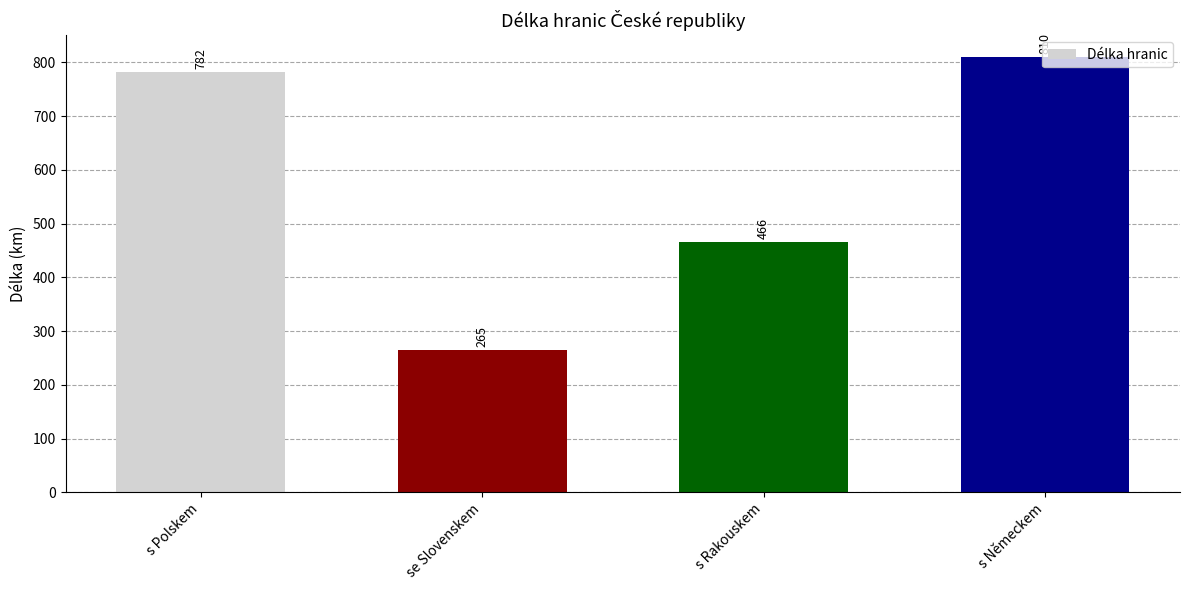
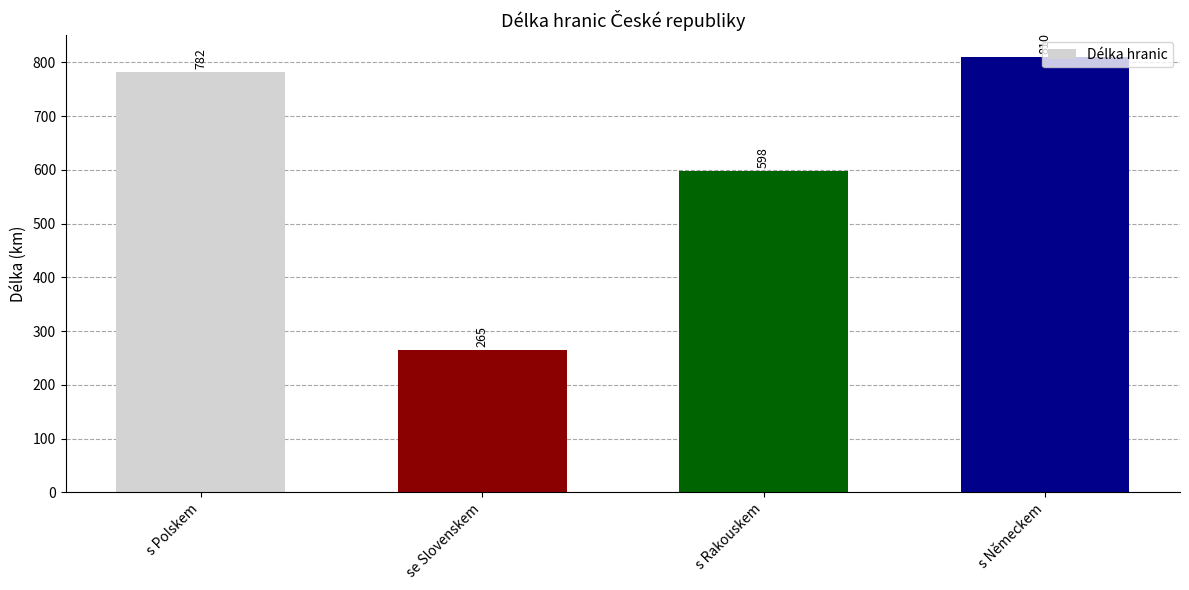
  {
    "s Polskem": 782,
    "se Slovenskem": 265,
-   "s Rakouskem": 466
+   "s Rakouskem": 598
  }
